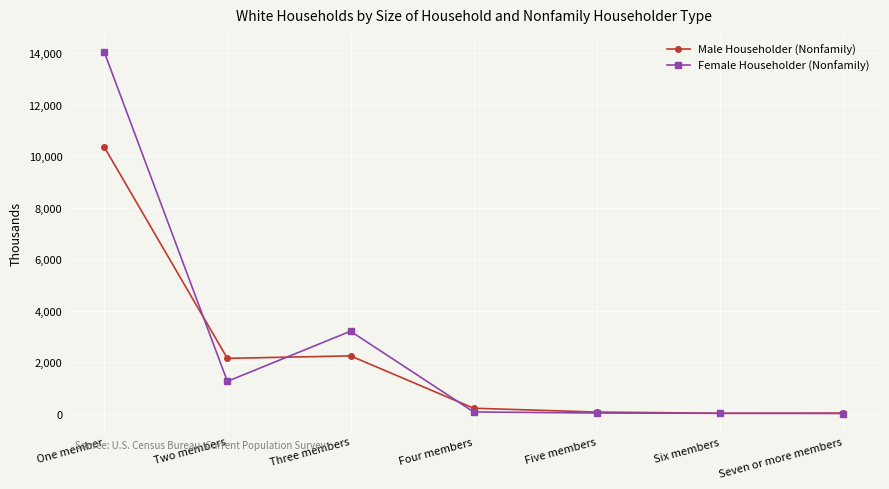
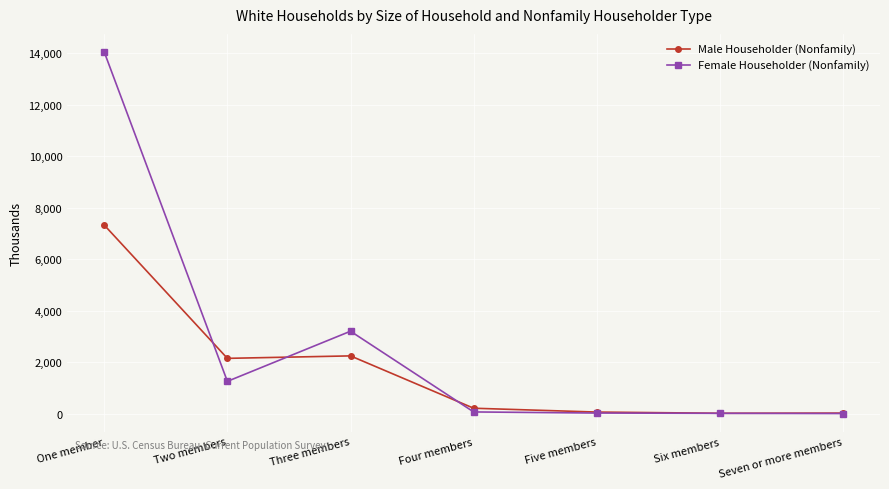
  {
    "Male Householder (Nonfamily)": {
-     "One member": "10,400",
+     "One member": "7,300",
      "Two members": "2,100",
      "Three members": "2,200",
      "Four members": "200"
    },
    "Female Householder (Nonfamily)": {
      "One member": "14,000",
      "Two members": "1,300",
      "Three members": "3,200",
      "Four members": "100"
    }
  }
